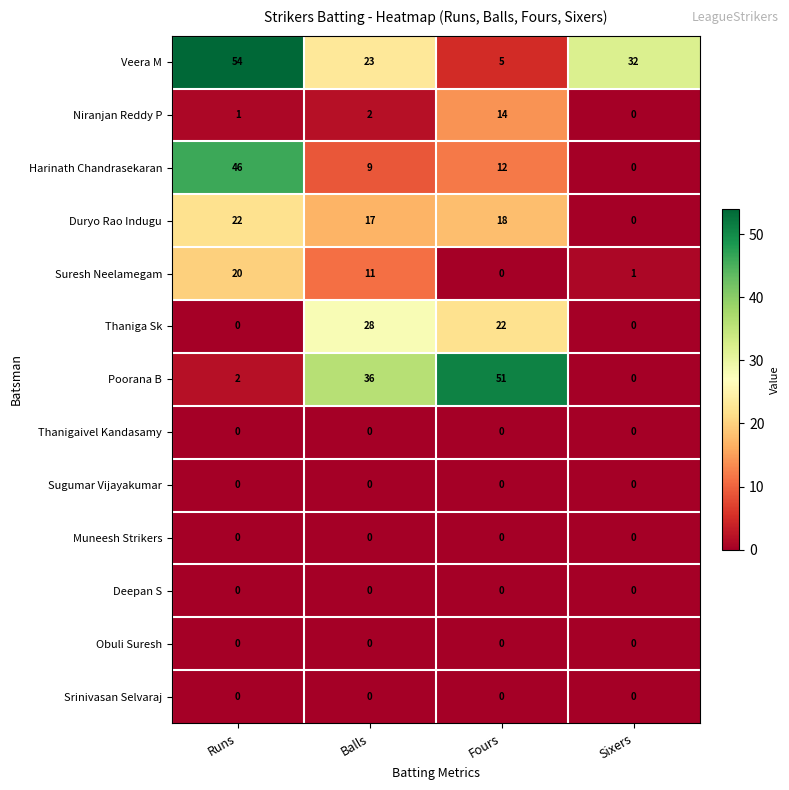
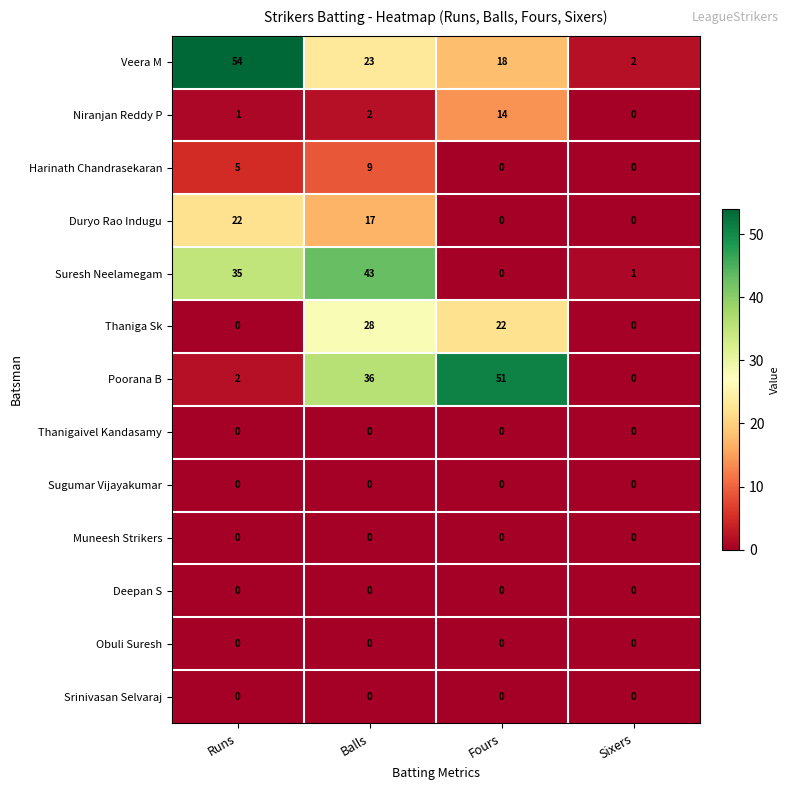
  {
    "Veera M": {
      "Runs": 54,
      "Balls": 23,
-     "Fours": 5,
-     "Sixers": 32
+     "Fours": 18,
+     "Sixers": 2
    },
    "Niranjan Reddy P": {
      "Runs": 1,
      "Balls": 2,
      "Fours": 14,
      "Sixers": 0
    },
    "Harinath Chandrasekaran": {
-     "Runs": 46,
+     "Runs": 5,
      "Balls": 9,
-     "Fours": 12,
+     "Fours": 0,
      "Sixers": 0
    },
    "Duryo Rao Indugu": {
      "Runs": 22,
      "Balls": 17,
-     "Fours": 18,
+     "Fours": 0,
      "Sixers": 0
    },
    "Suresh Neelamegam": {
-     "Runs": 20,
-     "Balls": 11,
+     "Runs": 35,
+     "Balls": 43,
      "Fours": 0,
      "Sixers": 1
    },
    "Thaniga Sk": {
      "Runs": 0,
      "Balls": 28,
      "Fours": 22,
      "Sixers": 0
    },
    "Poorana B": {
      "Runs": 2,
      "Balls": 36,
      "Fours": 51,
      "Sixers": 0
    },
    "Thanigaivel Kandasamy": {
      "Runs": 0,
      "Balls": 0,
      "Fours": 0,
      "Sixers": 0
    },
    "Sugumar Vijayakumar": {
      "Runs": 0,
      "Balls": 0,
      "Fours": 0,
      "Sixers": 0
    },
    "Muneesh Strikers": {
      "Runs": 0,
      "Balls": 0,
      "Fours": 0,
      "Sixers": 0
    },
    "Deepan S": {
      "Runs": 0,
      "Balls": 0,
      "Fours": 0,
      "Sixers": 0
    },
    "Obuli Suresh": {
      "Runs": 0,
      "Balls": 0,
      "Fours": 0,
      "Sixers": 0
    },
    "Srinivasan Selvaraj": {
      "Runs": 0,
      "Balls": 0,
      "Fours": 0,
      "Sixers": 0
    }
  }
